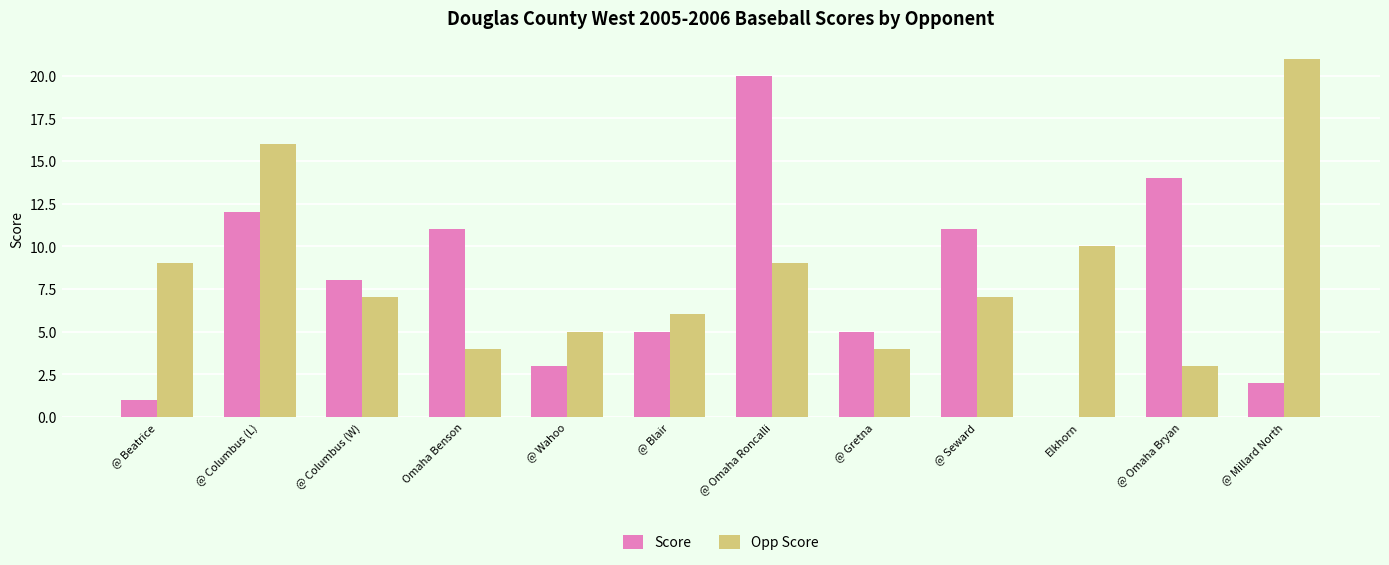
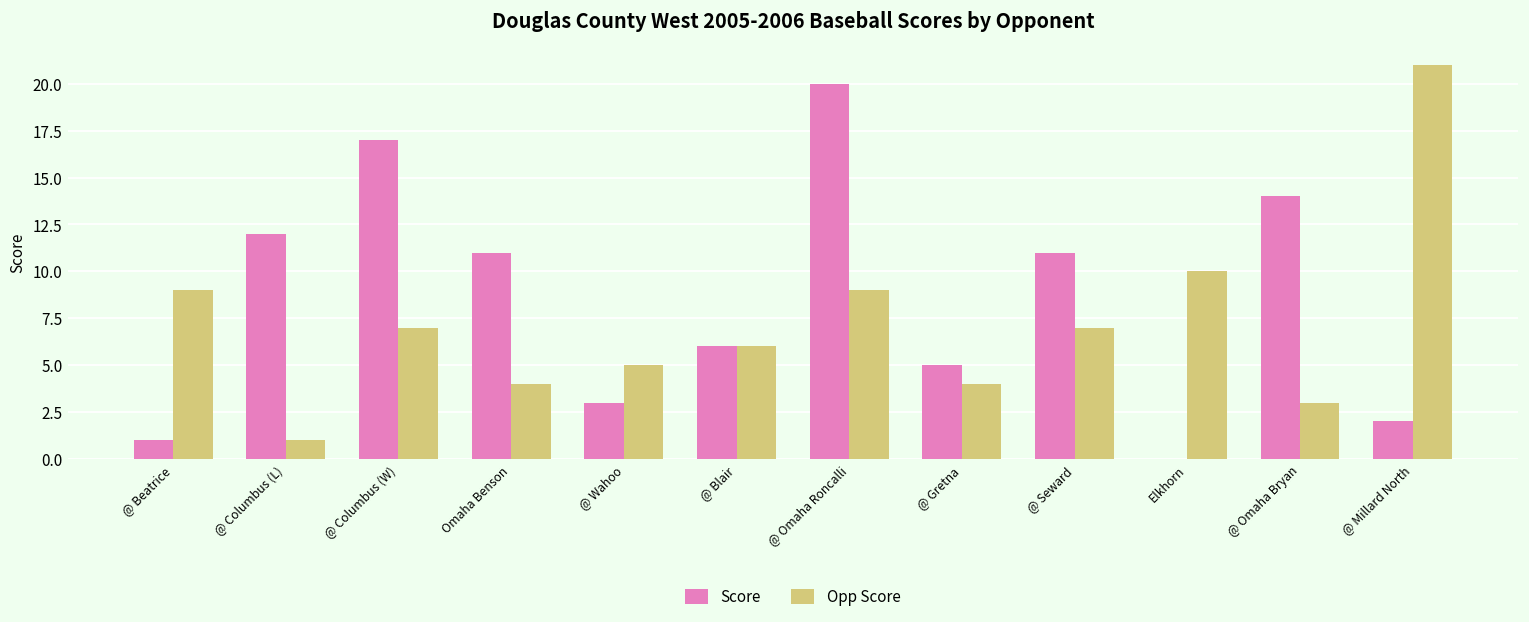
  {
    "Score": {
      "@ Beatrice": 1,
      "@ Columbus (L)": 12,
-     "@ Columbus (W)": 8,
+     "@ Columbus (W)": 17,
      "Omaha Benson": 11,
      "@ Wahoo": 3,
-     "@ Blair": 5,
+     "@ Blair": 6,
      "@ Omaha Roncalli": 20,
      "@ Gretna": 5,
      "@ Seward": 11,
      "Elkhorn": 0,
      "@ Omaha Bryan": 14,
      "@ Millard North": 2
    },
    "Opp Score": {
      "@ Beatrice": 9,
-     "@ Columbus (L)": 16,
+     "@ Columbus (L)": 1,
      "@ Columbus (W)": 7,
      "Omaha Benson": 4,
      "@ Wahoo": 5,
      "@ Blair": 6,
      "@ Omaha Roncalli": 9,
      "@ Gretna": 4,
      "@ Seward": 7,
      "Elkhorn": 10,
      "@ Omaha Bryan": 3,
      "@ Millard North": 21
    }
  }
